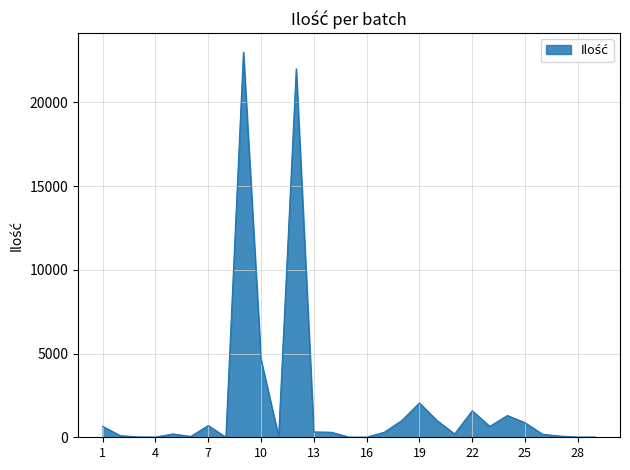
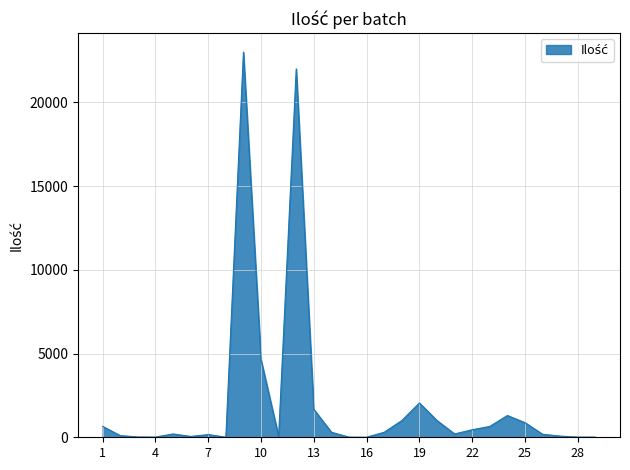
  {
    "1": 700,
    "4": 0,
-   "7": 700,
+   "7": 200,
    "10": 4600,
-   "13": 300,
+   "13": 1700,
    "16": 0,
    "19": 2000,
-   "22": 1600,
+   "22": 500,
    "25": 900,
    "28": 0
  }
